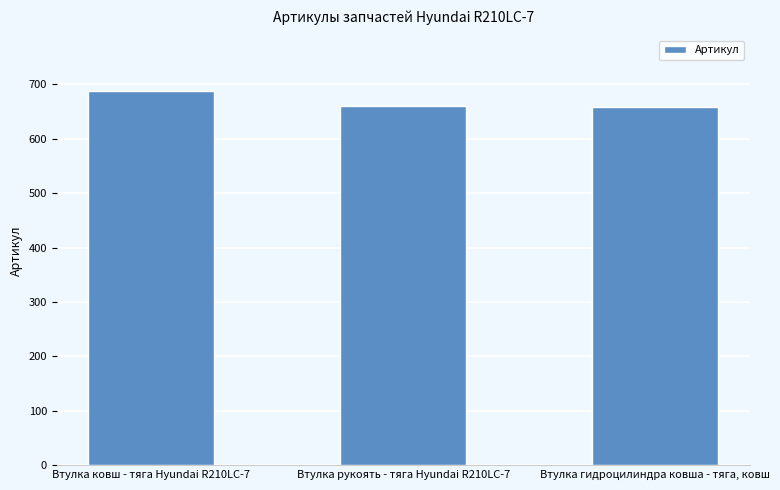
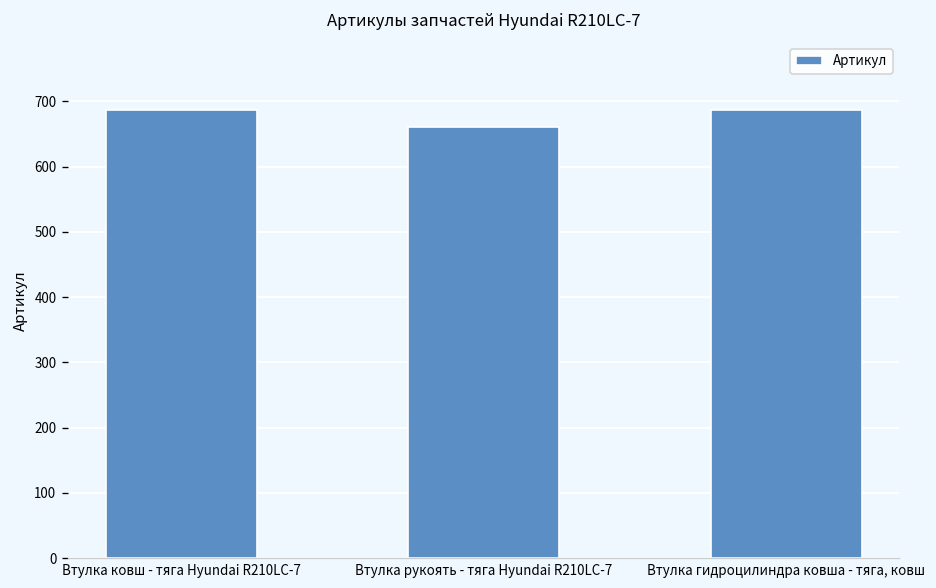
  {
    "Втулка ковш - тяга Hyundai R210LC-7": 690,
    "Втулка рукоять - тяга Hyundai R210LC-7": 660,
-   "Втулка гидроцилиндра ковша - тяга, ковш": 660
+   "Втулка гидроцилиндра ковша - тяга, ковш": 690
  }
